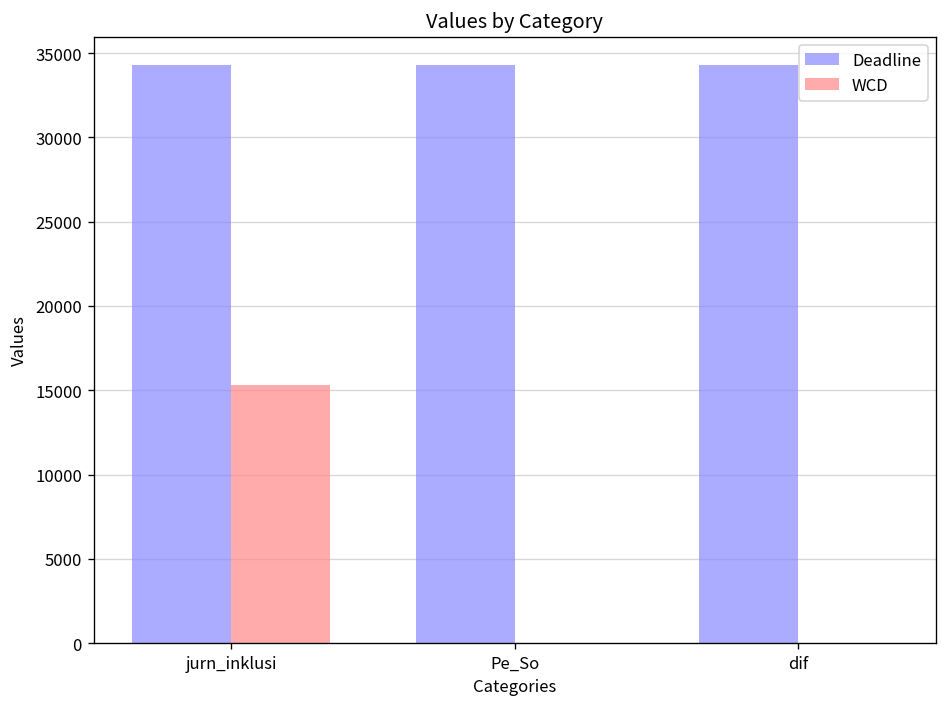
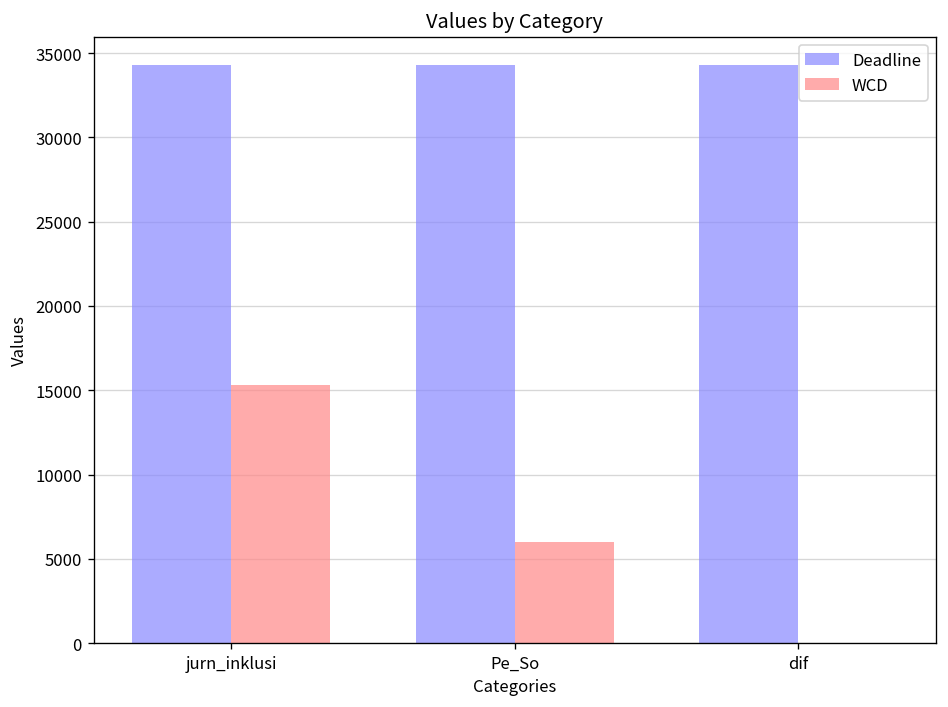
  {
    "Deadline": {
      "jurn_inklusi": 34300,
      "Pe_So": 34300,
      "dif": 34300
    },
    "WCD": {
      "jurn_inklusi": 15300,
-     "Pe_So": 0
+     "Pe_So": 6000
    }
  }
